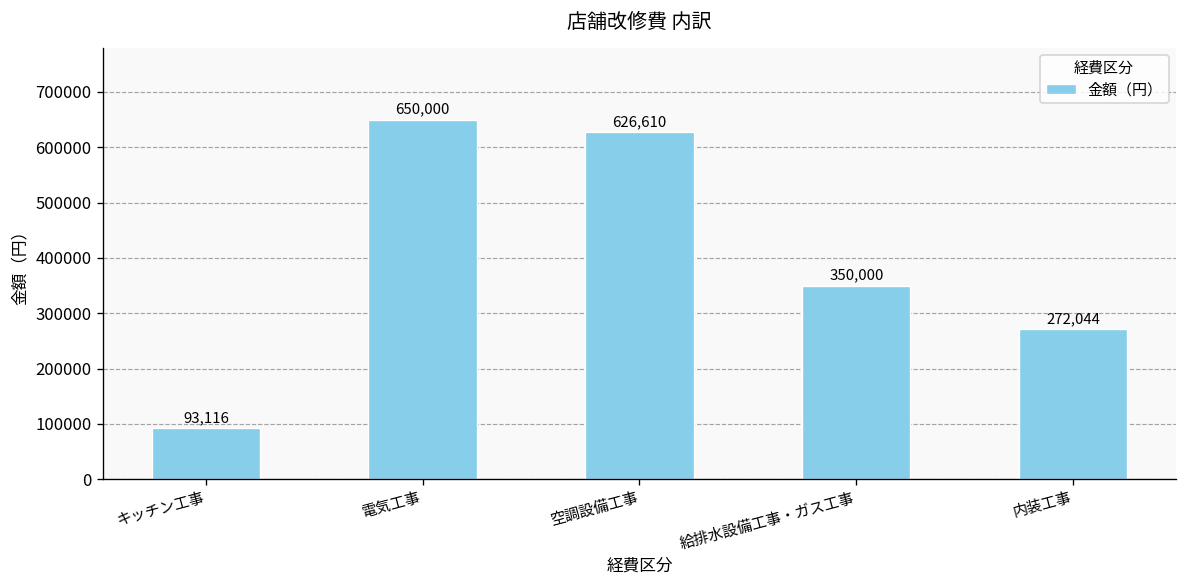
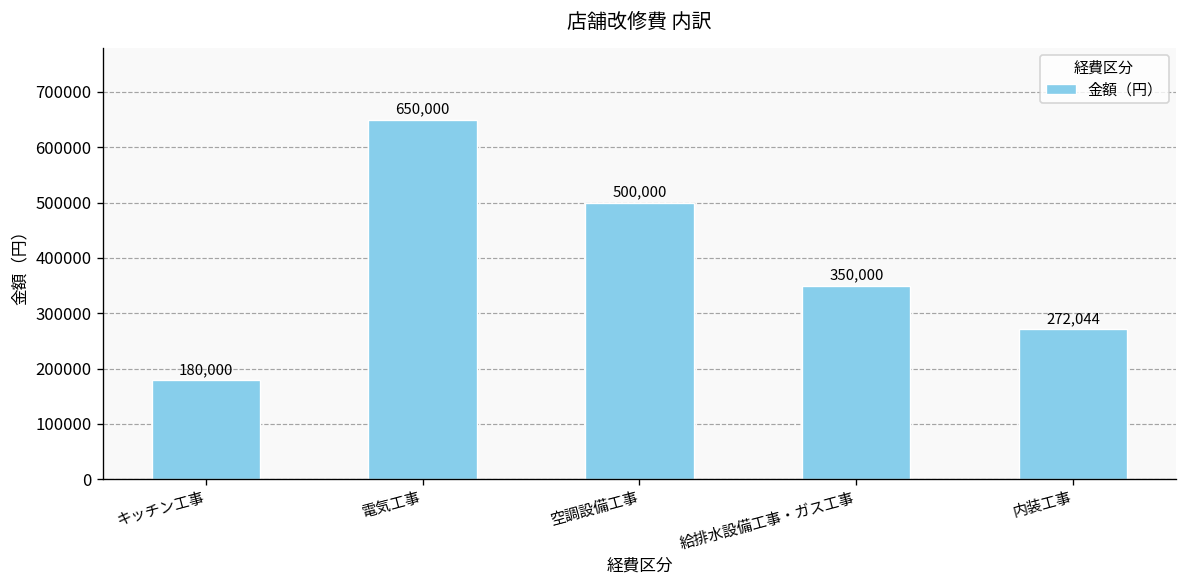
  {
-   "キッチン工事": "93,116",
+   "キッチン工事": "180,000",
    "電気工事": "650,000",
-   "空調設備工事": "626,610",
+   "空調設備工事": "500,000",
    "給排水設備工事・ガス工事": "350,000",
    "内装工事": "272,044"
  }
